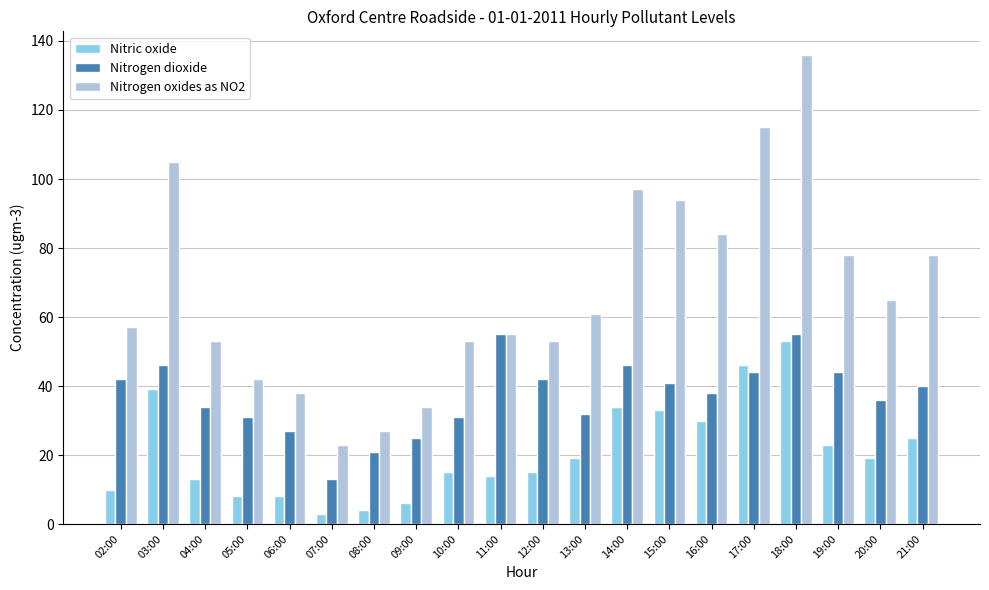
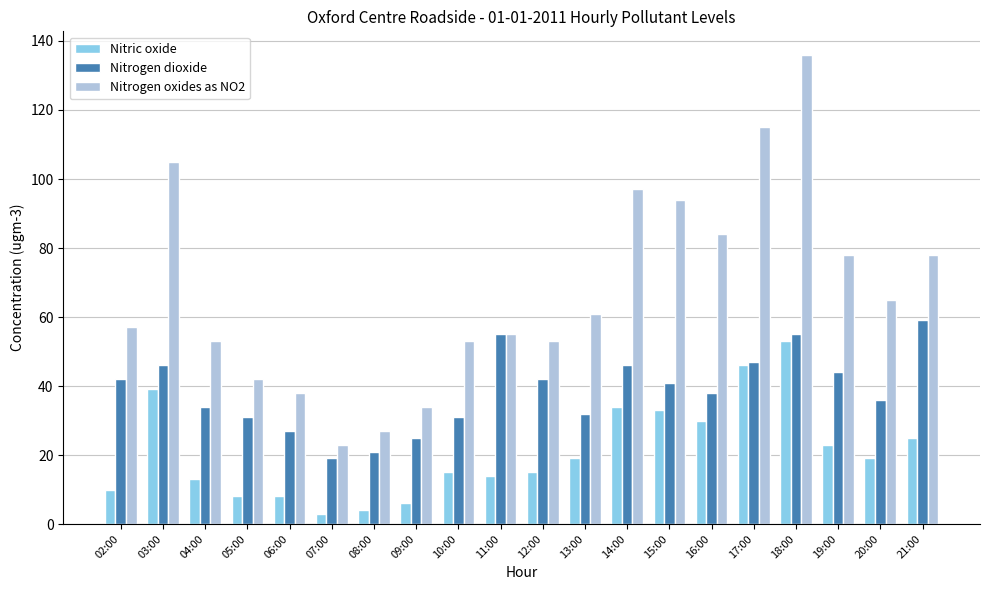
  {
    "Nitrogen dioxide": {
      "02:00": 42,
      "03:00": 46,
      "04:00": 34,
      "05:00": 31,
      "06:00": 27,
-     "07:00": 13,
+     "07:00": 19,
      "08:00": 21,
      "09:00": 25,
      "10:00": 31,
      "11:00": 55,
      "12:00": 42,
      "13:00": 32,
      "14:00": 46,
      "15:00": 41,
      "16:00": 38,
-     "17:00": 44,
+     "17:00": 47,
      "18:00": 55,
      "19:00": 44,
      "20:00": 36,
-     "21:00": 40
+     "21:00": 59
    }
  }
